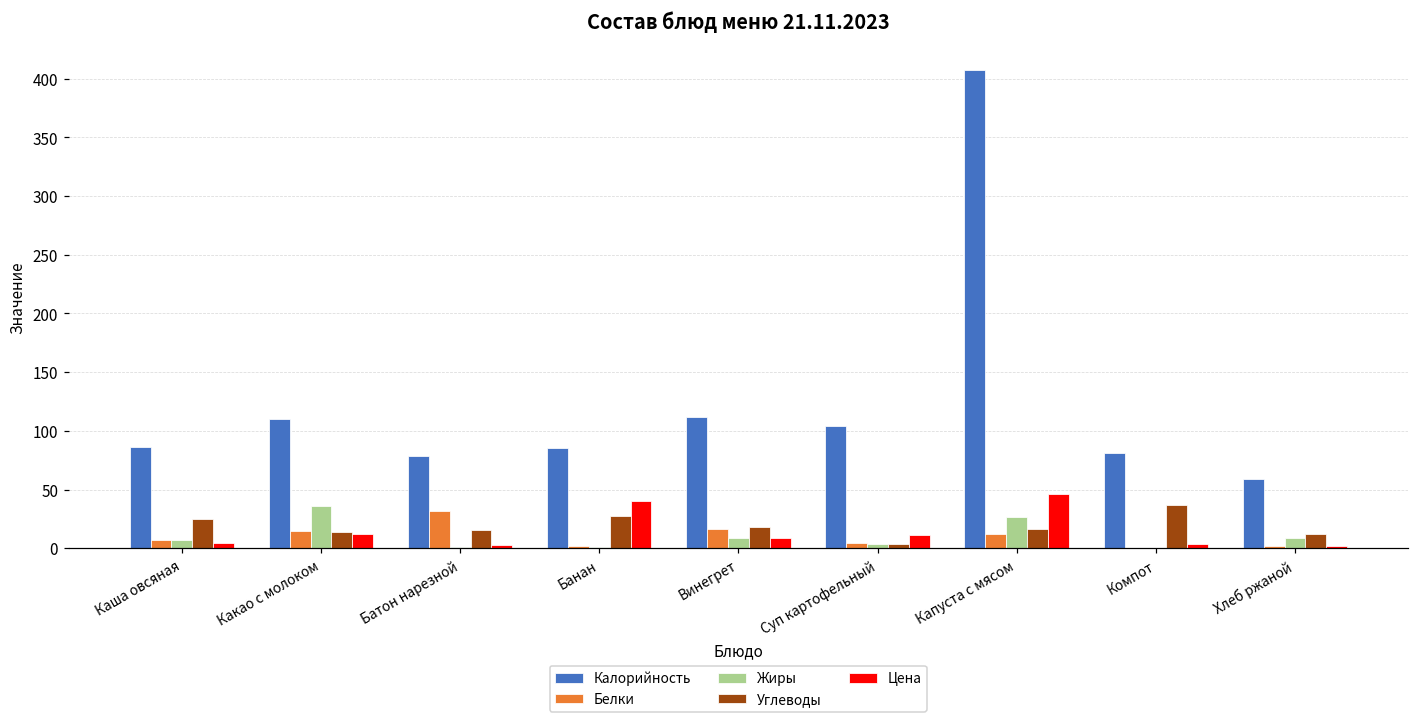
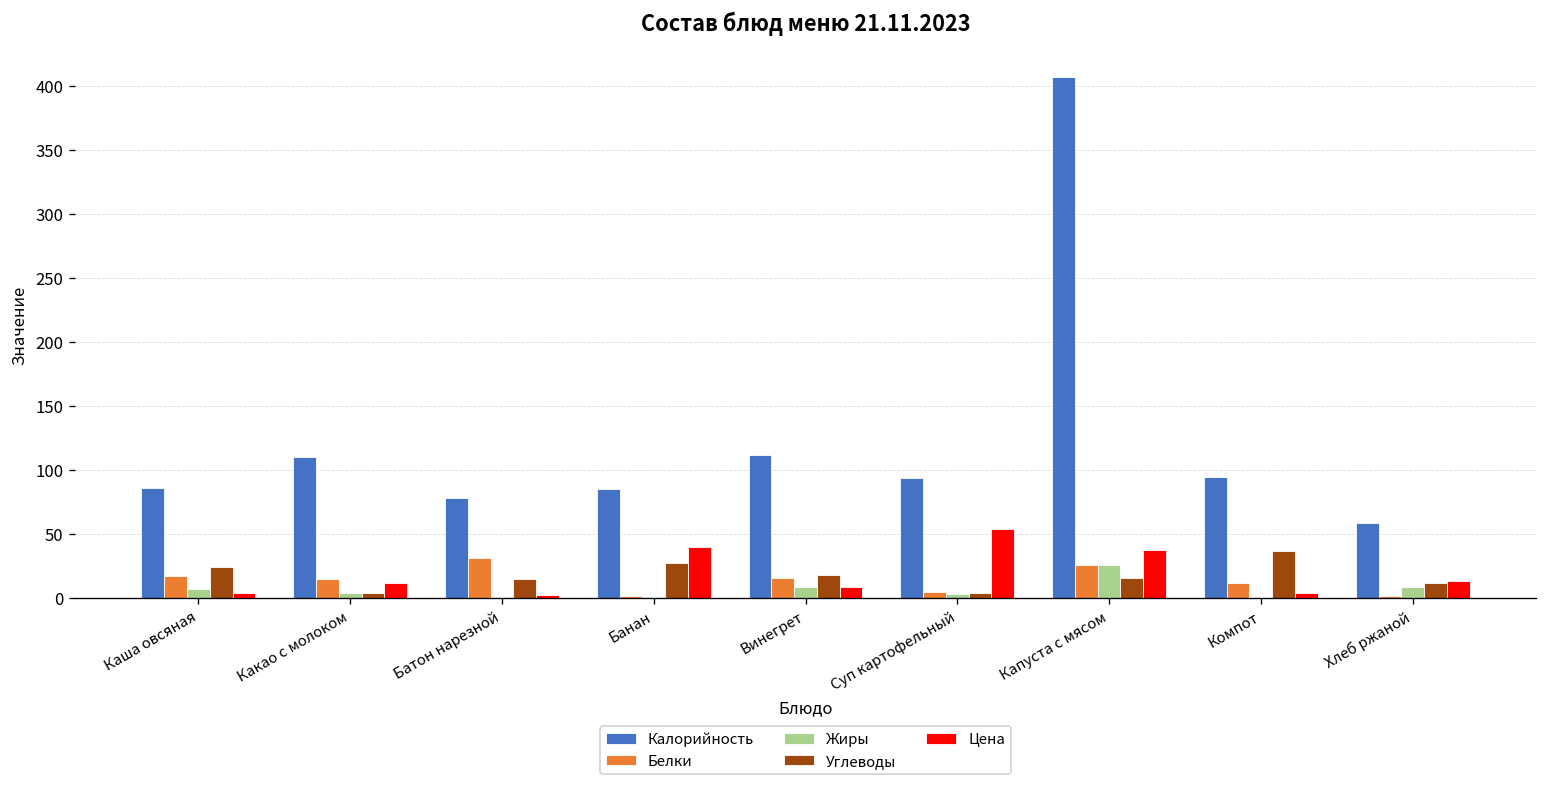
  {
    "Калорийность": {
      "Каша овсяная": 86,
      "Какао с молоком": 111,
      "Батон нарезной": 79,
      "Банан": 86,
      "Винегрет": 112,
-     "Суп картофельный": 104,
+     "Суп картофельный": 94,
      "Капуста с мясом": 407,
-     "Компот": 81,
+     "Компот": 95,
      "Хлеб ржаной": 59
    },
    "Белки": {
-     "Каша овсяная": 7,
+     "Каша овсяная": 18,
      "Какао с молоком": 15,
      "Батон нарезной": 31,
      "Винегрет": 16,
      "Суп картофельный": 5,
-     "Капуста с мясом": 12,
-     "Компот": 1
+     "Капуста с мясом": 26,
+     "Компот": 12
    },
    "Жиры": {
      "Каша овсяная": 7,
-     "Какао с молоком": 36,
+     "Какао с молоком": 4,
      "Винегрет": 9,
      "Суп картофельный": 3,
      "Капуста с мясом": 26,
      "Компот": 0,
      "Хлеб ржаной": 9
    },
    "Углеводы": {
      "Каша овсяная": 25,
-     "Какао с молоком": 14,
+     "Какао с молоком": 4,
      "Батон нарезной": 15,
      "Банан": 27,
      "Винегрет": 18,
      "Суп картофельный": 4,
      "Капуста с мясом": 16,
      "Компот": 37,
      "Хлеб ржаной": 12
    },
    "Цена": {
      "Каша овсяная": 4,
      "Какао с молоком": 12,
      "Батон нарезной": 3,
      "Банан": 40,
      "Винегрет": 9,
-     "Суп картофельный": 11,
-     "Капуста с мясом": 47,
+     "Суп картофельный": 54,
+     "Капуста с мясом": 38,
      "Компот": 4,
-     "Хлеб ржаной": 2
+     "Хлеб ржаной": 13
    }
  }
